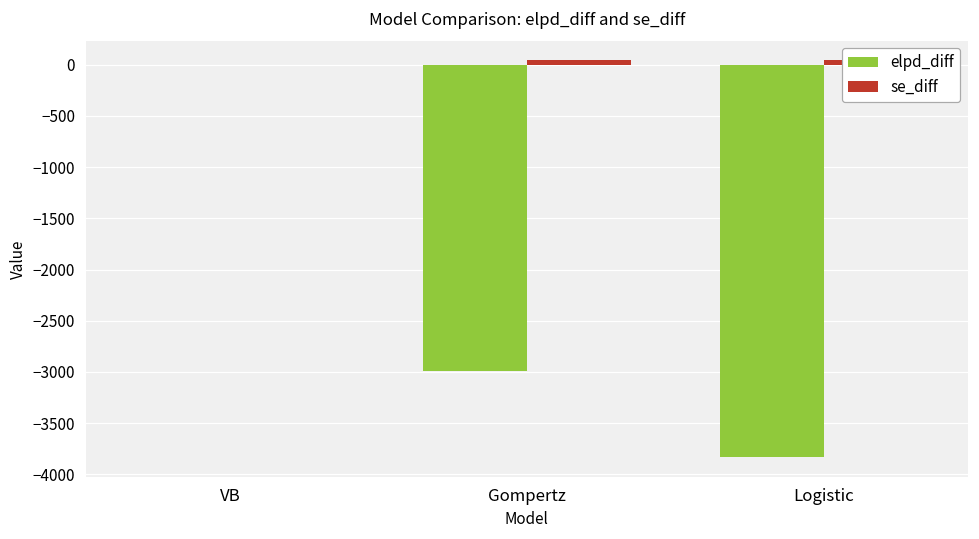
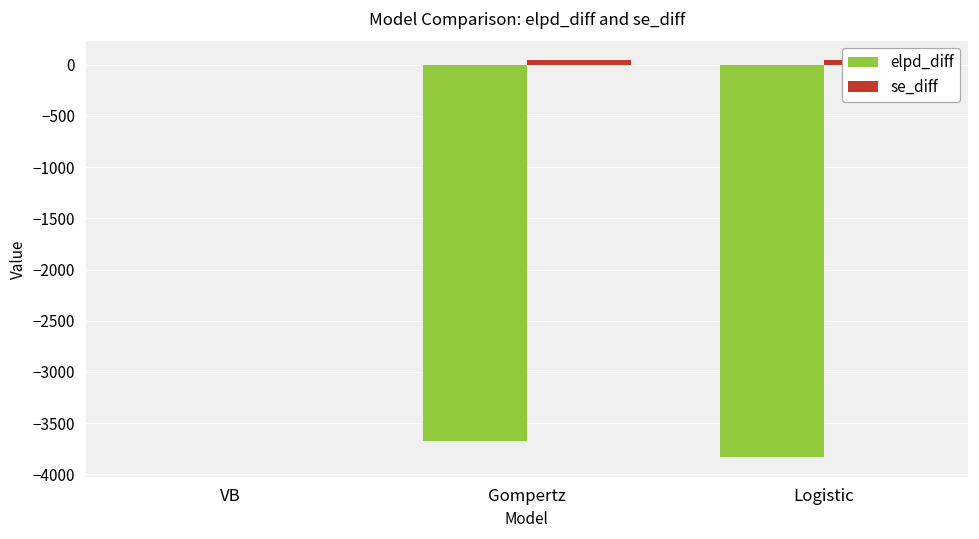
  {
    "elpd_diff": {
      "VB": 0,
-     "Gompertz": -3000,
+     "Gompertz": -3700,
      "Logistic": -3800
    },
    "se_diff": {
      "VB": 0,
      "Gompertz": 0
    }
  }
